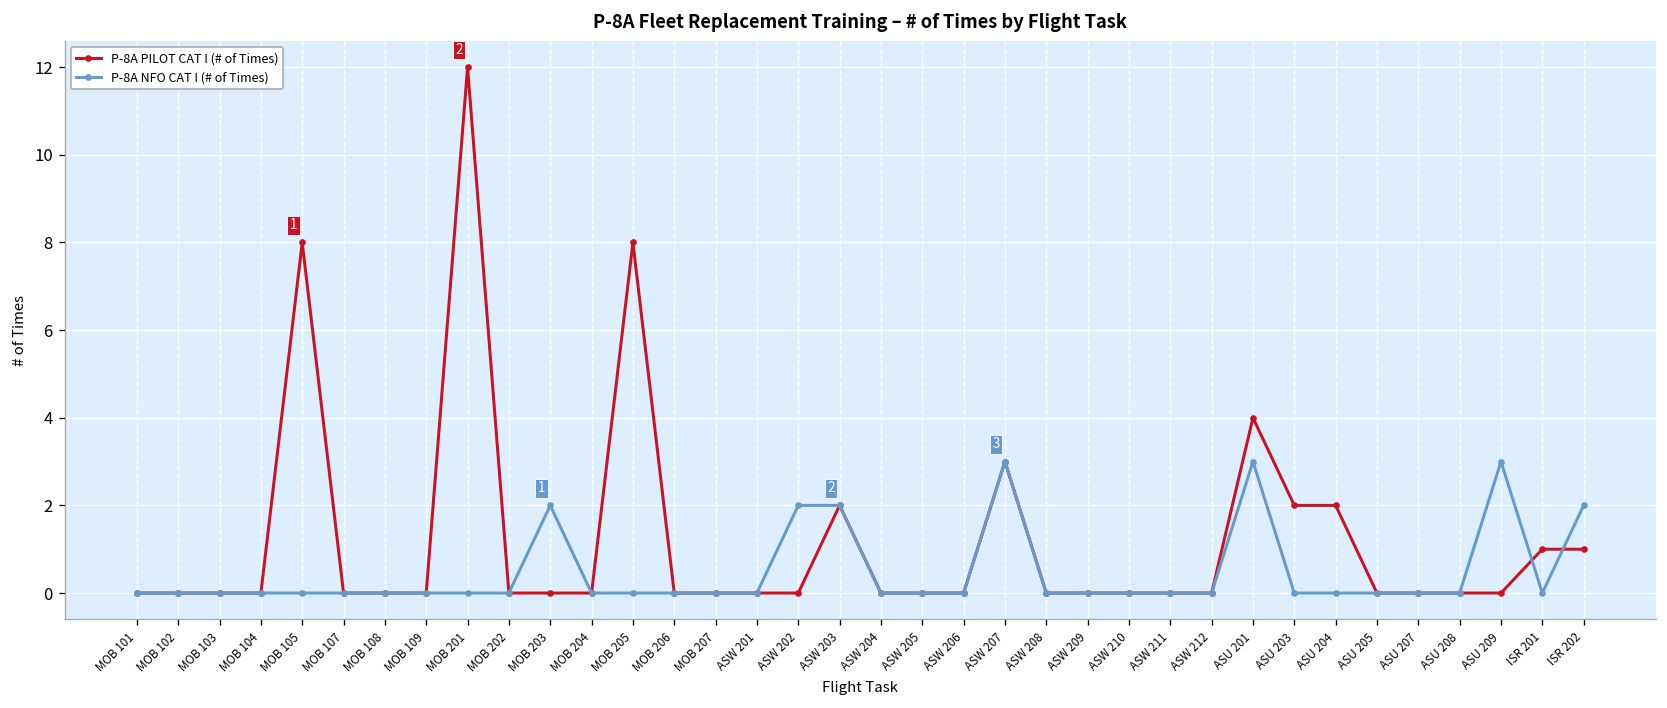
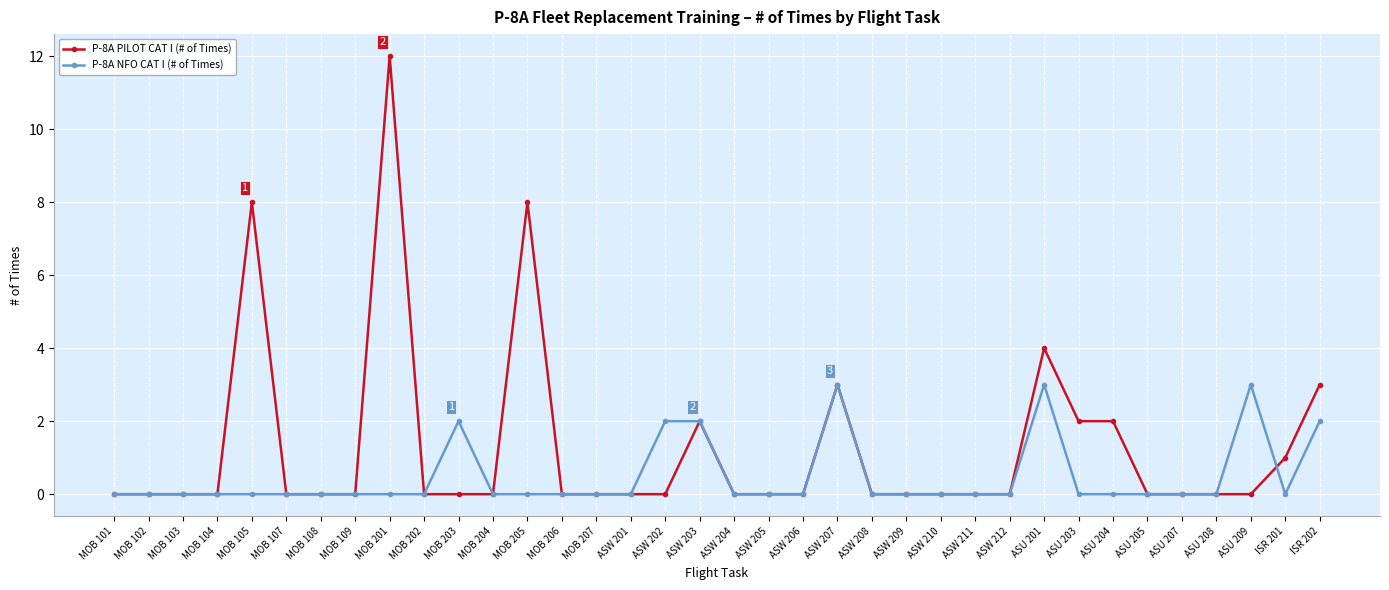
  {
    "P-8A PILOT CAT I (# of Times)": {
      "MOB 203": 0,
      "MOB 205": 8,
      "ASW 202": 0,
      "ASU 201": 4,
      "ASU 203": 2,
      "ASU 204": 2,
      "ASU 209": 0,
      "ISR 201": 1,
-     "ISR 202": 1
+     "ISR 202": 3
    },
    "P-8A NFO CAT I (# of Times)": {
      "MOB 105": 0,
      "MOB 201": 0,
      "MOB 205": 0,
      "ASU 201": 3,
      "ASU 203": 0,
      "ASU 204": 0,
      "ASU 209": 3,
      "ISR 201": 0,
      "ISR 202": 2
    }
  }
